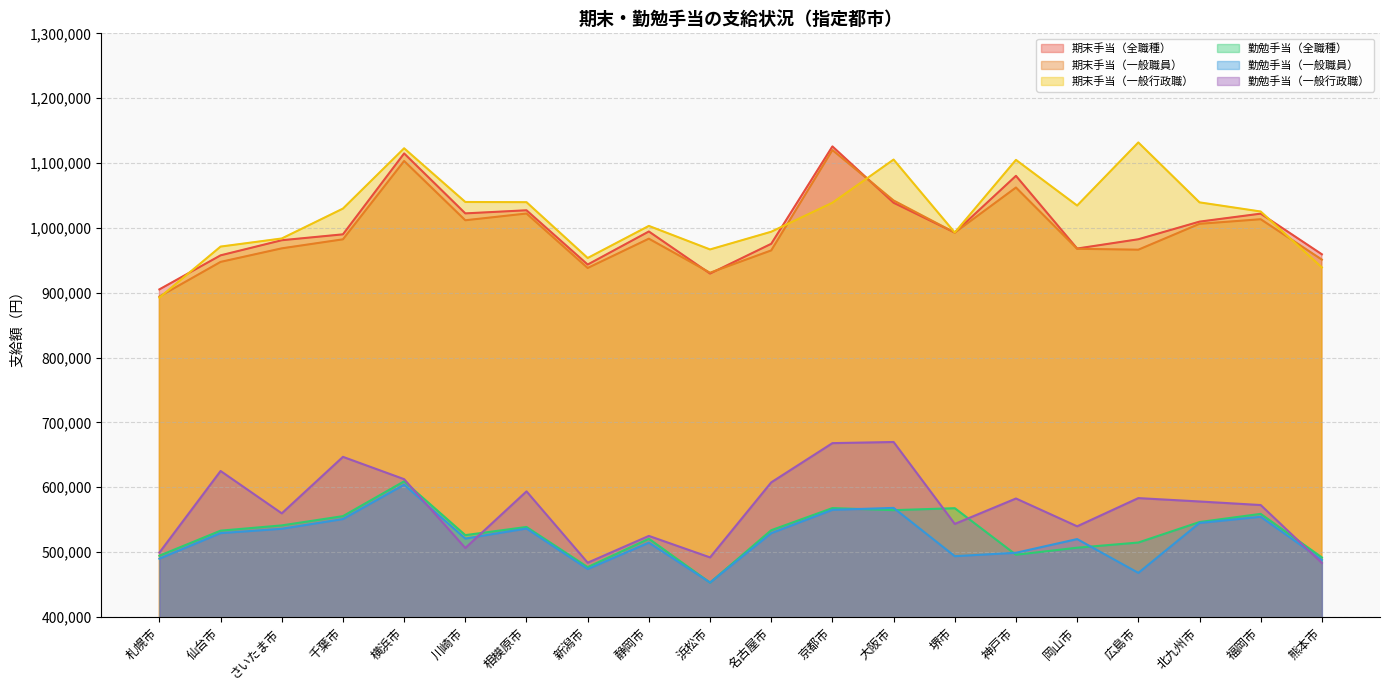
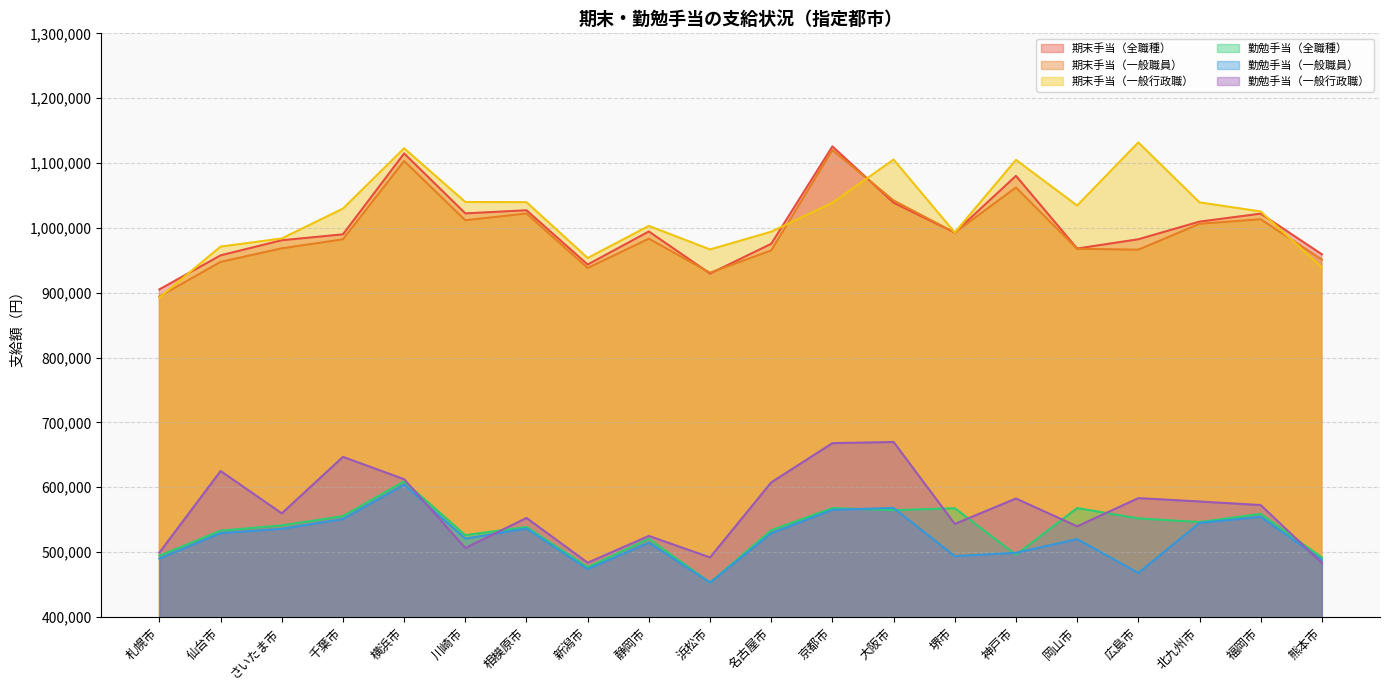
  {
    "勤勉手当（全職種）": {
      "札幌市": "490,000",
      "さいたま市": "540,000",
      "千葉市": "560,000",
      "川崎市": "530,000",
      "静岡市": "520,000",
      "名古屋市": "530,000",
      "堺市": "570,000",
-     "岡山市": "510,000",
-     "広島市": "510,000",
+     "岡山市": "570,000",
+     "広島市": "550,000",
      "福岡市": "560,000",
      "熊本市": "490,000"
    },
    "勤勉手当（一般職員）": {
      "札幌市": "490,000",
      "さいたま市": "540,000",
      "千葉市": "550,000",
      "横浜市": "600,000",
      "川崎市": "520,000",
      "静岡市": "510,000",
      "名古屋市": "530,000",
      "堺市": "490,000",
      "岡山市": "520,000",
      "広島市": "470,000",
      "福岡市": "550,000",
      "熊本市": "490,000"
    },
    "勤勉手当（一般行政職）": {
      "札幌市": "500,000",
      "仙台市": "630,000",
      "さいたま市": "560,000",
      "千葉市": "650,000",
      "川崎市": "510,000",
-     "相模原市": "590,000",
+     "相模原市": "550,000",
      "新潟市": "480,000",
      "静岡市": "520,000",
      "浜松市": "490,000",
      "名古屋市": "610,000",
      "京都市": "670,000",
      "大阪市": "670,000",
      "堺市": "540,000",
      "神戸市": "580,000",
      "岡山市": "540,000",
      "広島市": "580,000",
      "北九州市": "580,000",
      "福岡市": "570,000",
      "熊本市": "480,000"
    }
  }
